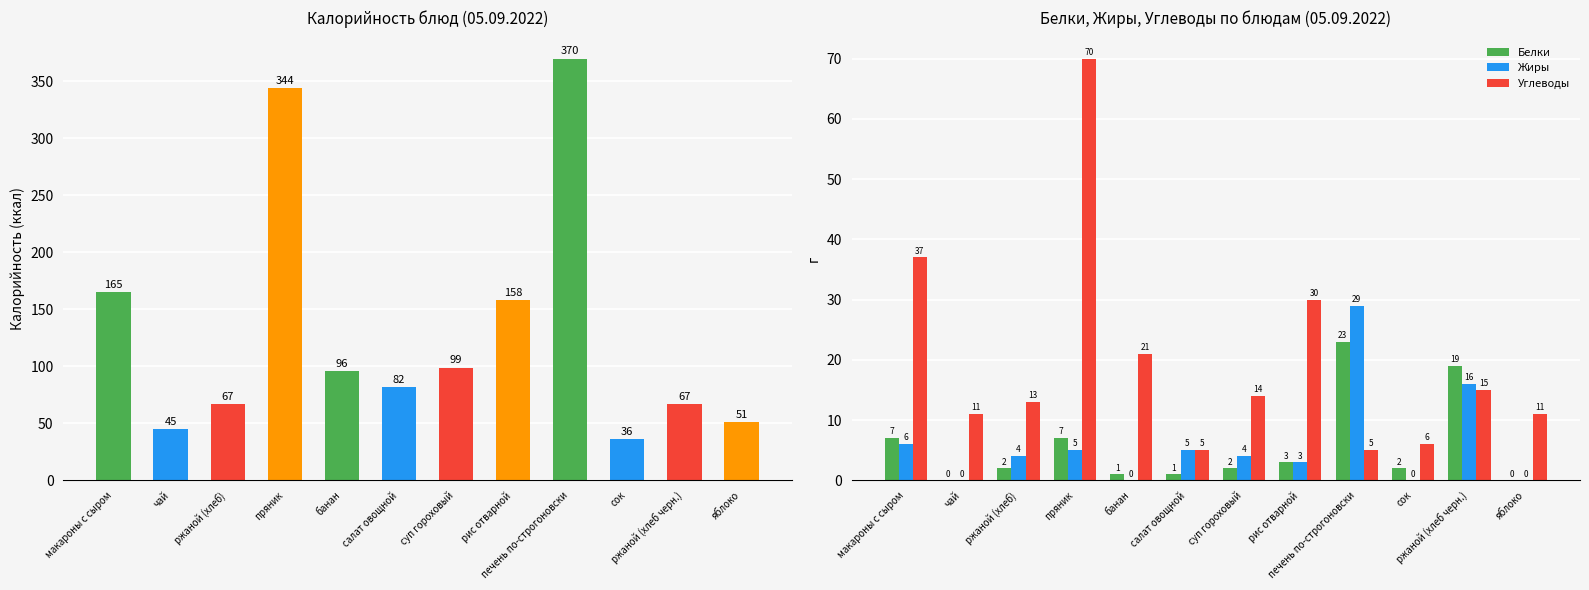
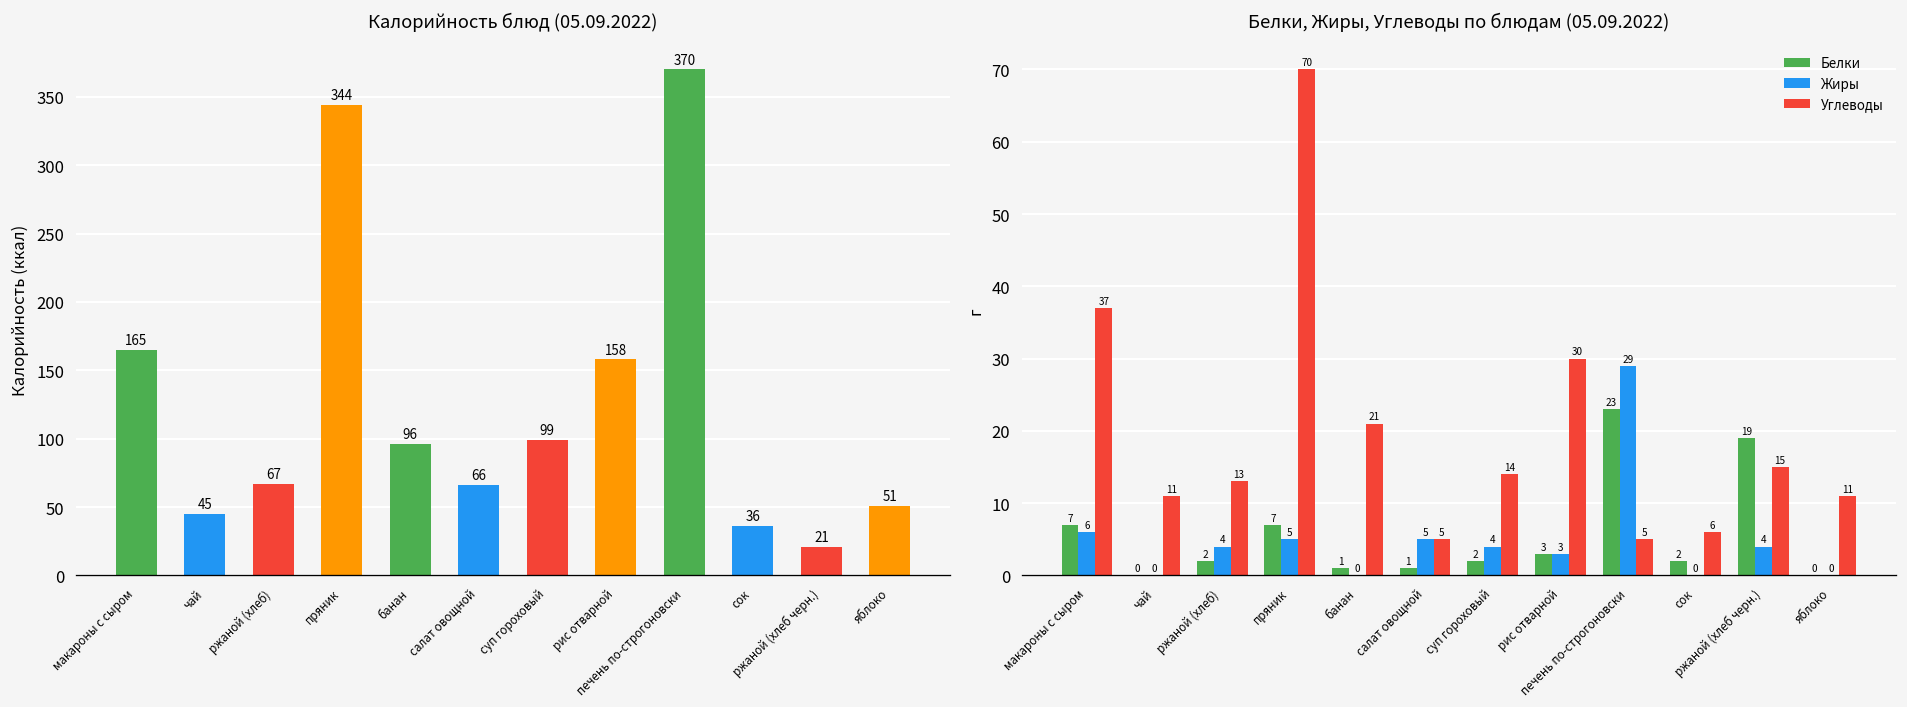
  {
    "Калорийность блюд (05.09.2022)": {
      "макароны с сыром": 165,
      "чай": 45,
      "ржаной (хлеб)": 67,
      "пряник": 344,
      "банан": 96,
-     "салат овощной": 82,
+     "салат овощной": 66,
      "суп гороховый": 99,
      "рис отварной": 158,
      "печень по-строгоновски": 370,
      "сок": 36,
-     "ржаной (хлеб черн.)": 67,
+     "ржаной (хлеб черн.)": 21,
      "яблоко": 51
    },
    "Белки, Жиры, Углеводы по блюдам (05.09.2022)": {
      "Белки": {
        "макароны с сыром": 7,
        "чай": 0,
        "ржаной (хлеб)": 2,
        "пряник": 7,
        "банан": 1,
        "салат овощной": 1,
        "суп гороховый": 2,
        "рис отварной": 3,
        "печень по-строгоновски": 23,
        "сок": 2,
        "ржаной (хлеб черн.)": 19,
        "яблоко": 0
      },
      "Жиры": {
        "макароны с сыром": 6,
        "чай": 0,
        "ржаной (хлеб)": 4,
        "пряник": 5,
        "банан": 0,
        "салат овощной": 5,
        "суп гороховый": 4,
        "рис отварной": 3,
        "печень по-строгоновски": 29,
        "сок": 0,
-       "ржаной (хлеб черн.)": 16,
+       "ржаной (хлеб черн.)": 4,
        "яблоко": 0
      },
      "Углеводы": {
        "макароны с сыром": 37,
        "чай": 11,
        "ржаной (хлеб)": 13,
        "пряник": 70,
        "банан": 21,
        "салат овощной": 5,
        "суп гороховый": 14,
        "рис отварной": 30,
        "печень по-строгоновски": 5,
        "сок": 6,
        "ржаной (хлеб черн.)": 15,
        "яблоко": 11
      }
    }
  }
